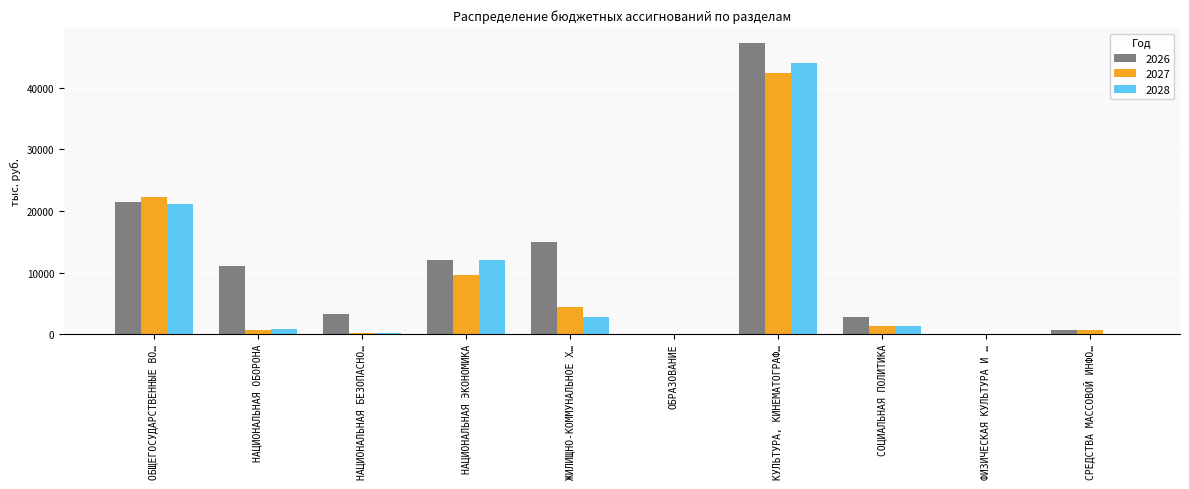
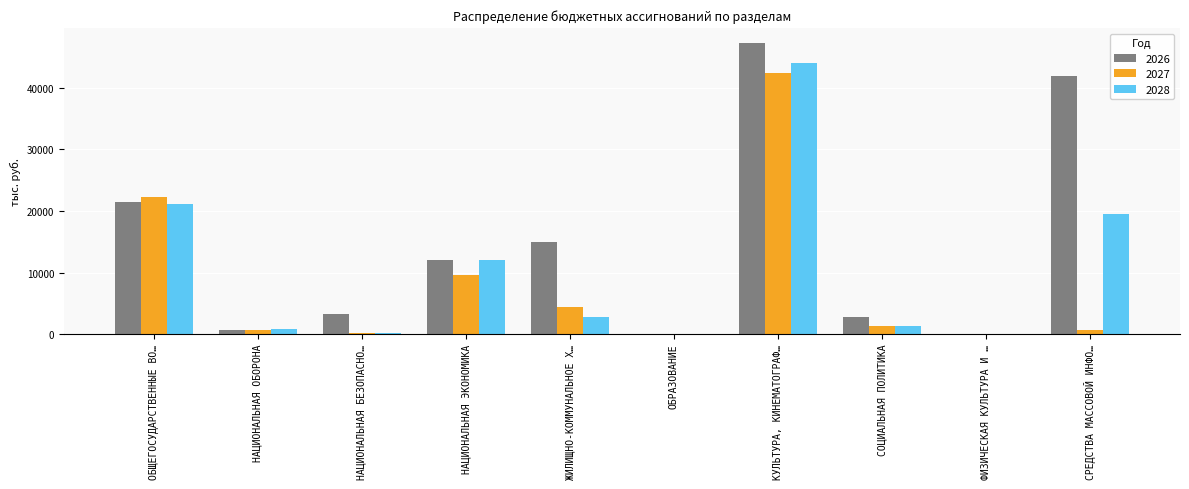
  {
    "2026": {
      "ОБЩЕГОСУДАРСТВЕННЫЕ ВО…": 21000,
-     "НАЦИОНАЛЬНАЯ ОБОРОНА": 11000,
+     "НАЦИОНАЛЬНАЯ ОБОРОНА": 1000,
      "НАЦИОНАЛЬНАЯ БЕЗОПАСНО…": 3000,
      "НАЦИОНАЛЬНАЯ ЭКОНОМИКА": 12000,
      "ЖИЛИЩНО-КОММУНАЛЬНОЕ Х…": 15000,
      "КУЛЬТУРА, КИНЕМАТОГРАФ…": 47000,
      "СОЦИАЛЬНАЯ ПОЛИТИКА": 3000,
-     "СРЕДСТВА МАССОВОЙ ИНФО…": 1000
+     "СРЕДСТВА МАССОВОЙ ИНФО…": 42000
    },
    "2027": {
      "ОБЩЕГОСУДАРСТВЕННЫЕ ВО…": 22000,
      "НАЦИОНАЛЬНАЯ ОБОРОНА": 1000,
      "НАЦИОНАЛЬНАЯ ЭКОНОМИКА": 10000,
      "ЖИЛИЩНО-КОММУНАЛЬНОЕ Х…": 4000,
      "КУЛЬТУРА, КИНЕМАТОГРАФ…": 42000,
      "СОЦИАЛЬНАЯ ПОЛИТИКА": 1000,
      "СРЕДСТВА МАССОВОЙ ИНФО…": 1000
    },
    "2028": {
      "ОБЩЕГОСУДАРСТВЕННЫЕ ВО…": 21000,
      "НАЦИОНАЛЬНАЯ ОБОРОНА": 1000,
      "НАЦИОНАЛЬНАЯ ЭКОНОМИКА": 12000,
      "ЖИЛИЩНО-КОММУНАЛЬНОЕ Х…": 3000,
      "КУЛЬТУРА, КИНЕМАТОГРАФ…": 44000,
      "СОЦИАЛЬНАЯ ПОЛИТИКА": 1000,
-     "СРЕДСТВА МАССОВОЙ ИНФО…": 0
+     "СРЕДСТВА МАССОВОЙ ИНФО…": 19000
    }
  }
